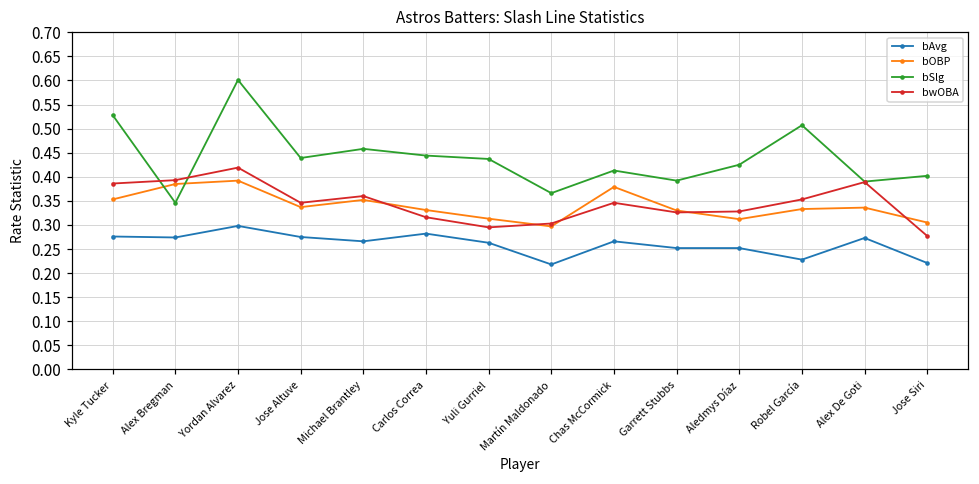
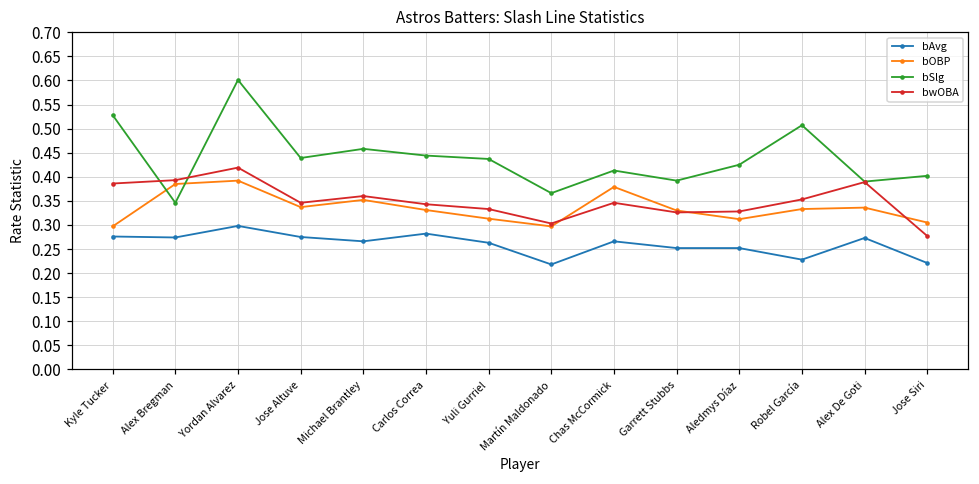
  {
    "bAvg": {
      "Kyle Tucker": 0.28,
      "Alex Bregman": 0.27,
      "Yordan Alvarez": 0.30,
      "Jose Altuve": 0.28,
      "Michael Brantley": 0.27,
      "Carlos Correa": 0.28,
      "Yuli Gurriel": 0.26,
      "Martín Maldonado": 0.22,
      "Chas McCormick": 0.27,
      "Garrett Stubbs": 0.25,
      "Aledmys Díaz": 0.25,
      "Robel García": 0.23,
      "Alex De Goti": 0.27,
      "Jose Siri": 0.22
    },
    "bOBP": {
-     "Kyle Tucker": 0.35,
+     "Kyle Tucker": 0.30,
      "Alex Bregman": 0.39,
      "Yordan Alvarez": 0.39,
      "Jose Altuve": 0.34,
      "Michael Brantley": 0.35,
      "Carlos Correa": 0.33,
      "Yuli Gurriel": 0.31,
      "Martín Maldonado": 0.30,
      "Chas McCormick": 0.38,
      "Aledmys Díaz": 0.31,
      "Robel García": 0.33,
      "Alex De Goti": 0.34,
      "Jose Siri": 0.31
    },
    "bSlg": {
      "Kyle Tucker": 0.53,
      "Alex Bregman": 0.35,
      "Yordan Alvarez": 0.60,
      "Jose Altuve": 0.44,
      "Michael Brantley": 0.46,
      "Carlos Correa": 0.44,
      "Yuli Gurriel": 0.44,
      "Martín Maldonado": 0.37,
      "Chas McCormick": 0.41,
      "Garrett Stubbs": 0.39,
      "Aledmys Díaz": 0.43,
      "Robel García": 0.51,
      "Jose Siri": 0.40
    },
    "bwOBA": {
      "Kyle Tucker": 0.39,
      "Alex Bregman": 0.39,
      "Yordan Alvarez": 0.42,
      "Jose Altuve": 0.35,
      "Michael Brantley": 0.36,
-     "Carlos Correa": 0.32,
-     "Yuli Gurriel": 0.30,
+     "Carlos Correa": 0.34,
+     "Yuli Gurriel": 0.33,
      "Martín Maldonado": 0.30,
      "Chas McCormick": 0.35,
      "Aledmys Díaz": 0.33,
      "Robel García": 0.35,
      "Jose Siri": 0.28
    }
  }
